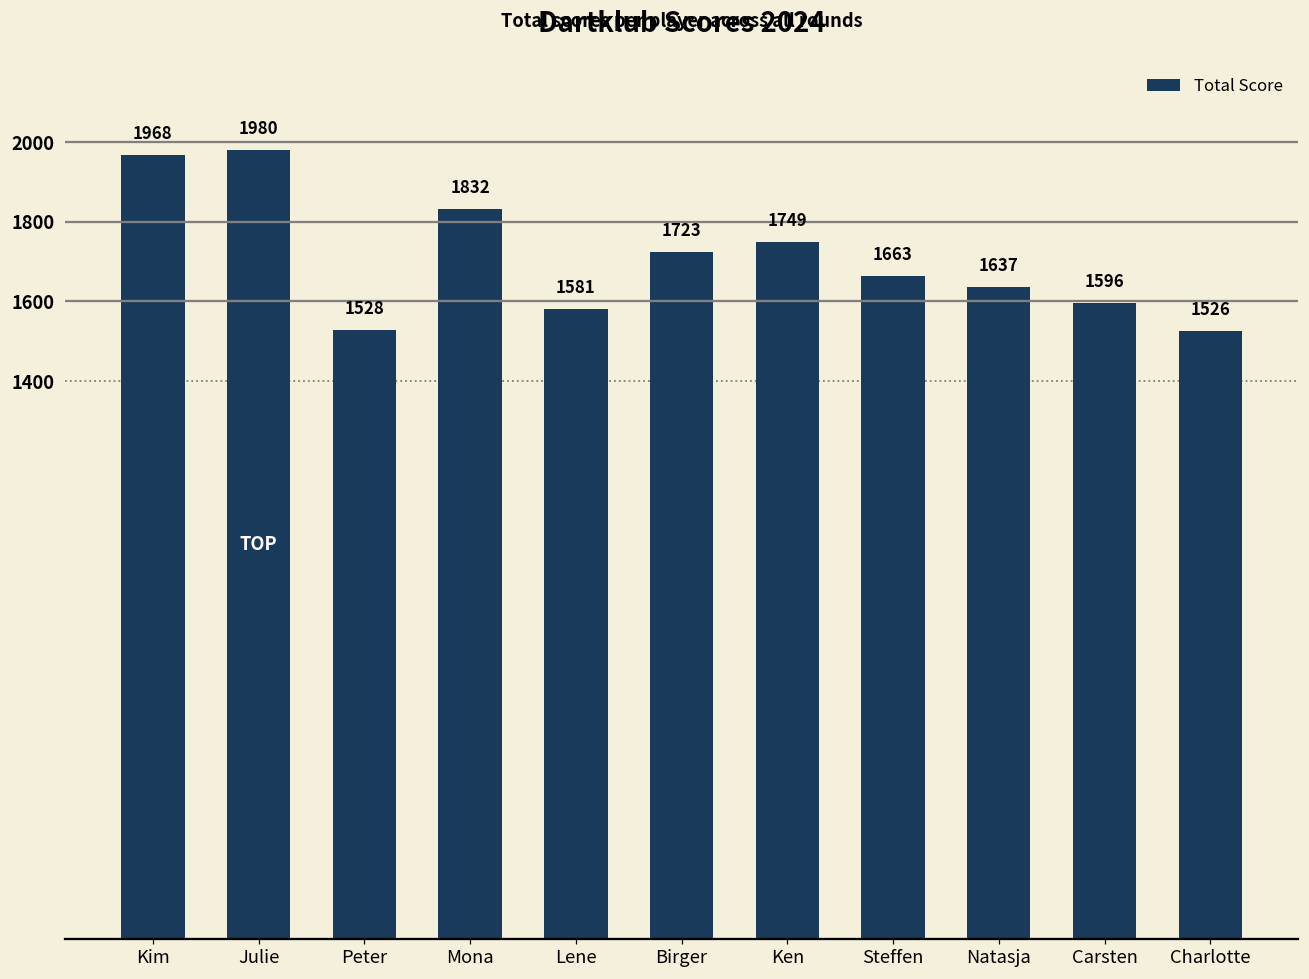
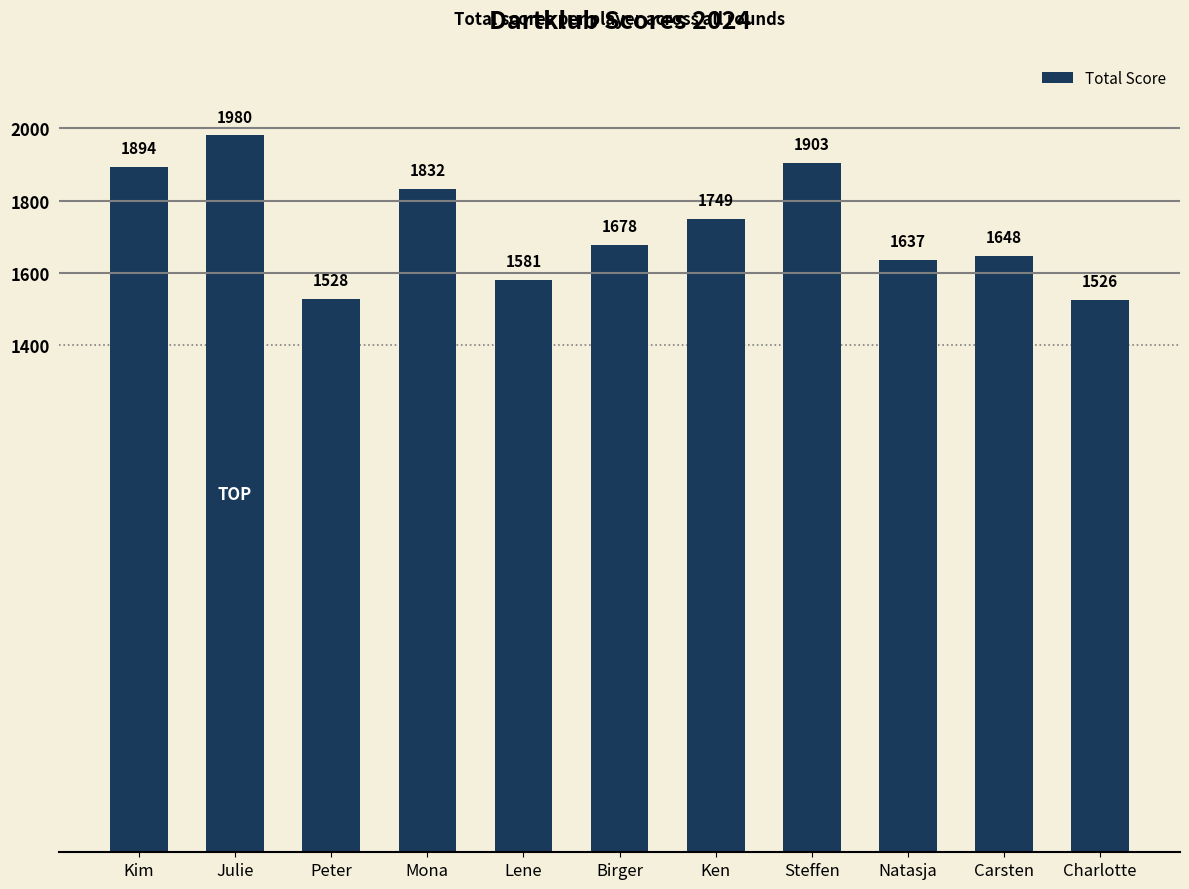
  {
-   "Kim": 1968,
+   "Kim": 1894,
    "Julie": 1980,
    "Peter": 1528,
    "Mona": 1832,
    "Lene": 1581,
-   "Birger": 1723,
+   "Birger": 1678,
    "Ken": 1749,
-   "Steffen": 1663,
+   "Steffen": 1903,
    "Natasja": 1637,
-   "Carsten": 1596,
+   "Carsten": 1648,
    "Charlotte": 1526
  }
